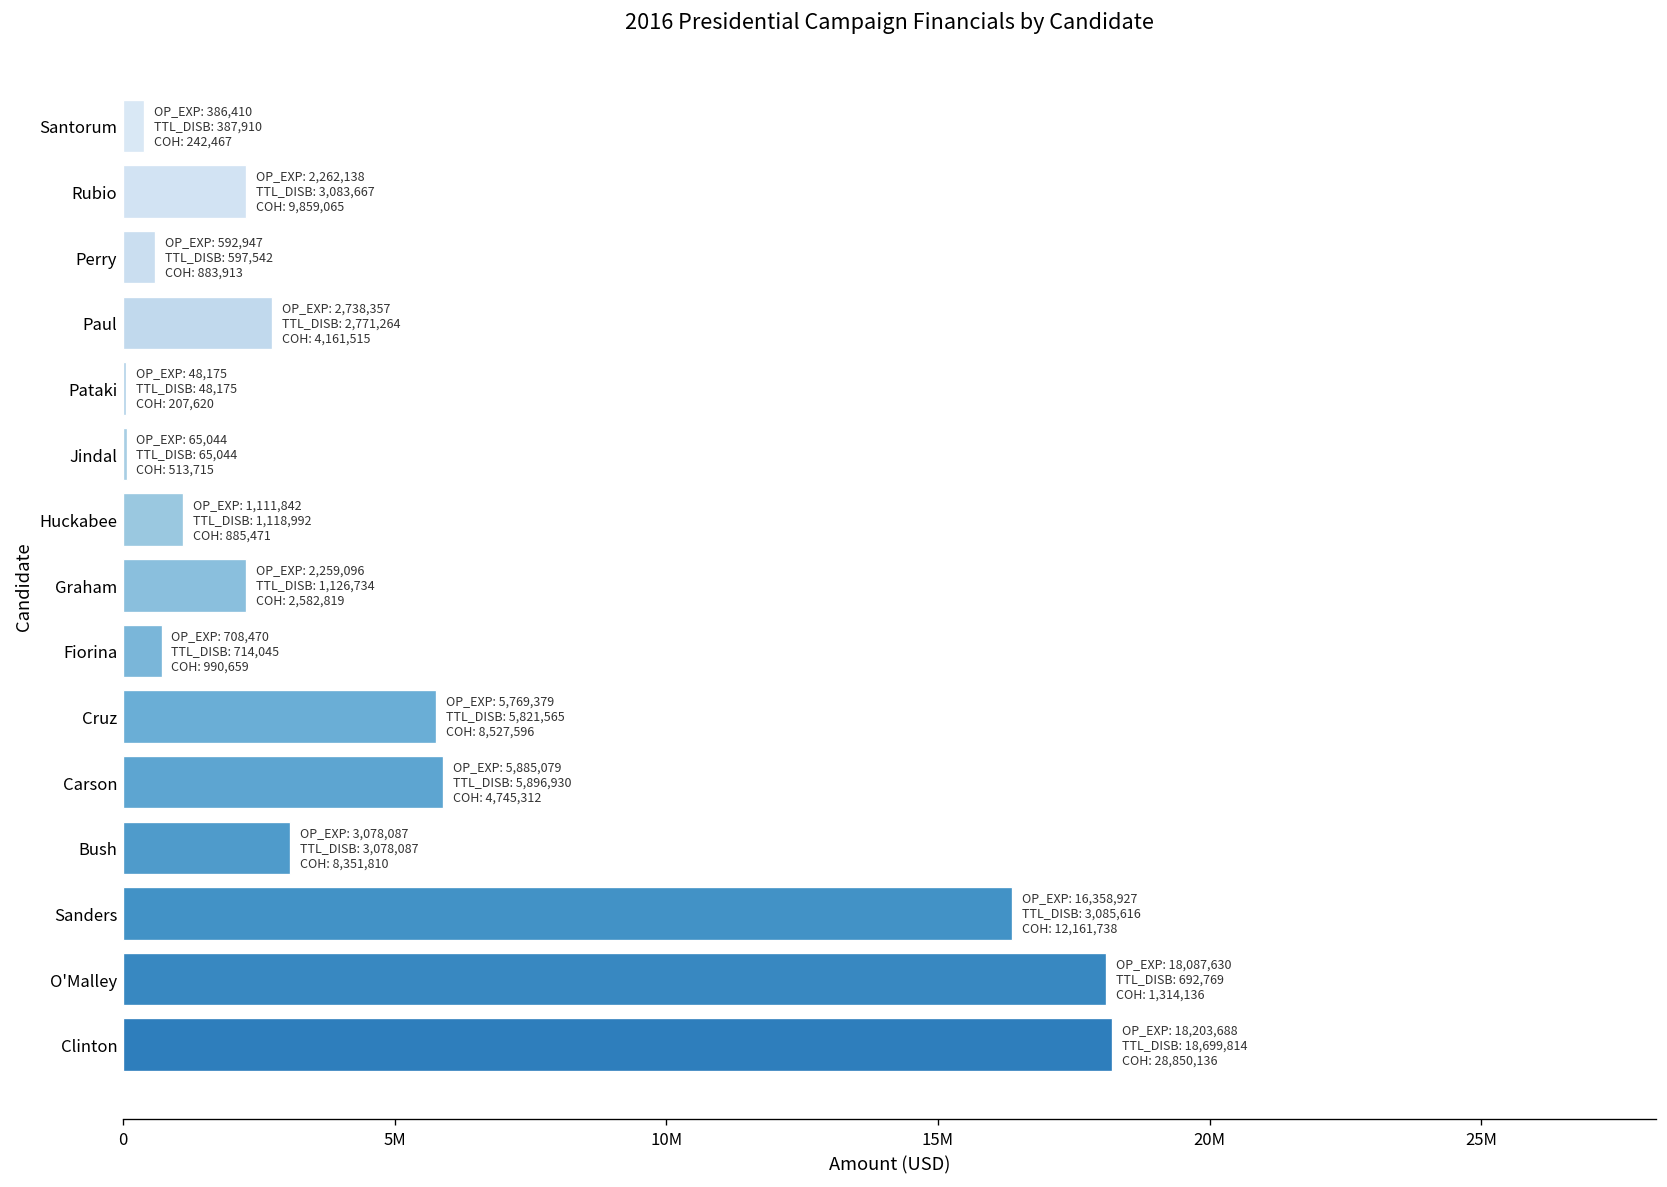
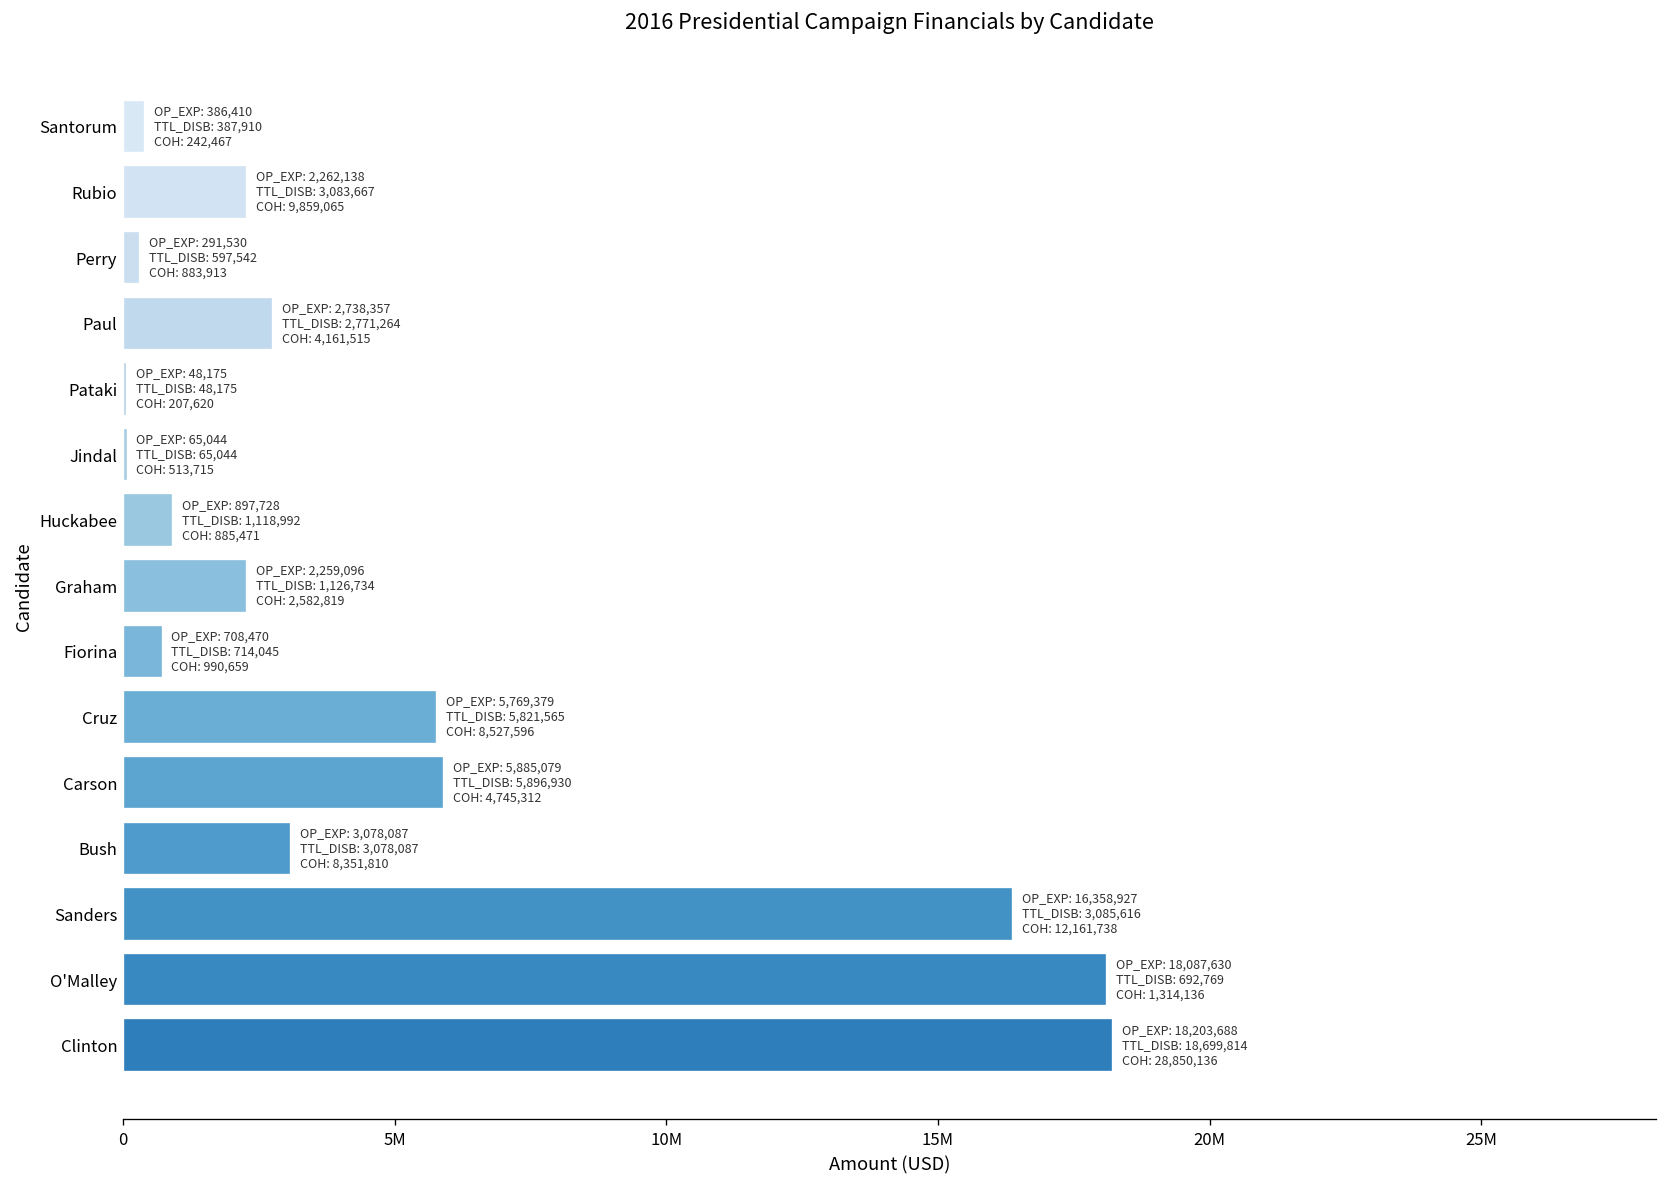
  {
    "Santorum": "386,410",
    "Rubio": "2,262,138",
-   "Perry": "592,947",
+   "Perry": "291,530",
    "Paul": "2,738,357",
    "Pataki": "48,175",
    "Jindal": "65,044",
-   "Huckabee": "1,111,842",
+   "Huckabee": "897,728",
    "Graham": "2,259,096",
    "Fiorina": "708,470",
    "Cruz": "5,769,379",
    "Carson": "5,885,079",
    "Bush": "3,078,087",
    "Sanders": "16,358,927",
    "O'Malley": "18,087,630",
    "Clinton": "18,203,688"
  }
